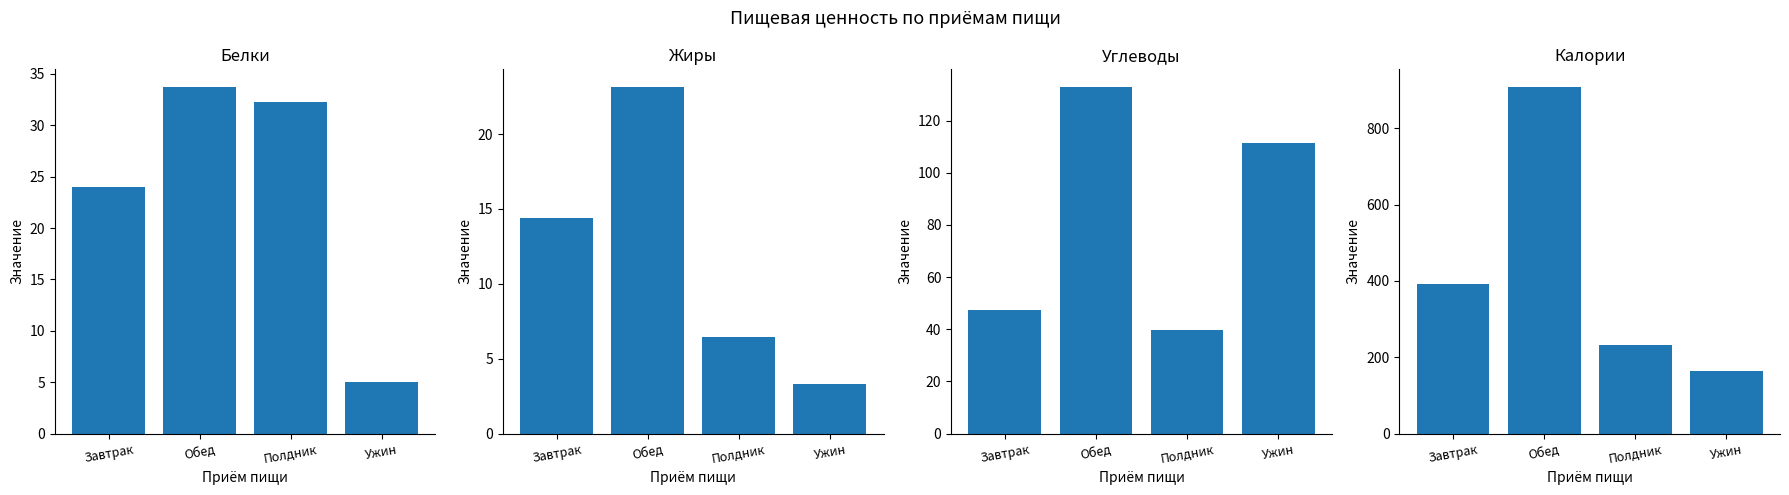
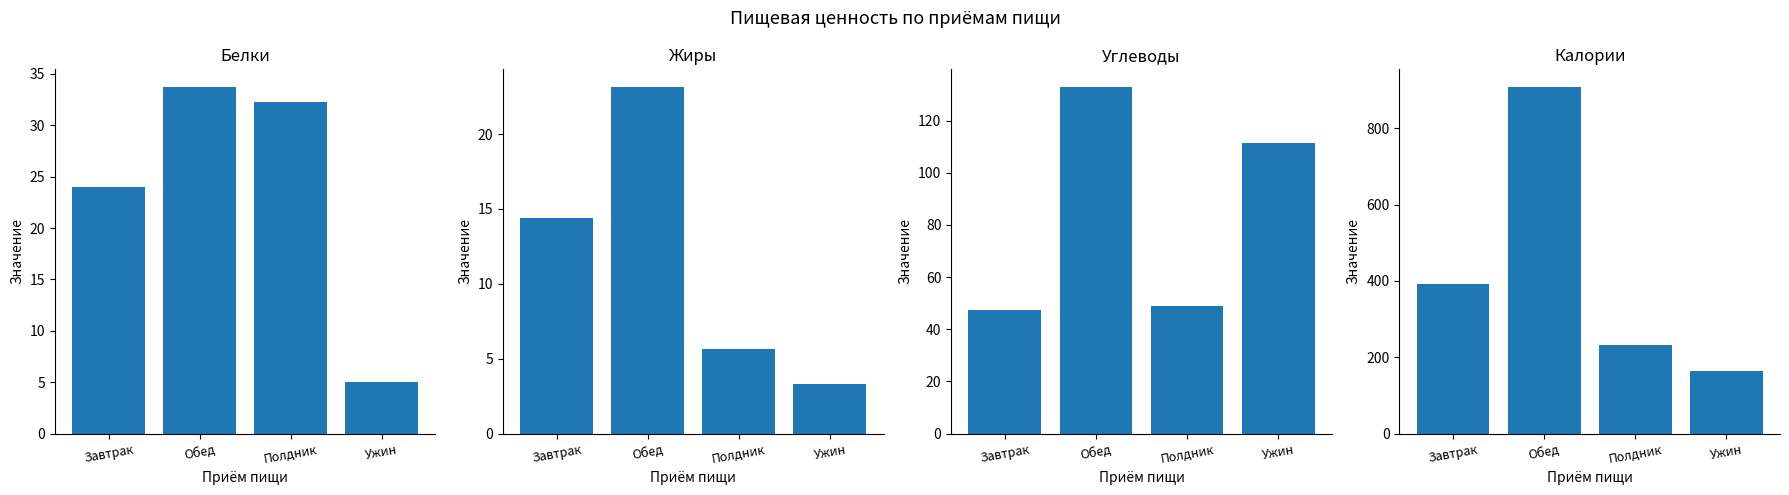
  {
    "Белки": {
      "Завтрак": 24.0,
      "Обед": 33.8,
      "Полдник": 32.2,
      "Ужин": 5.0
    },
    "Жиры": {
      "Завтрак": 14.4,
      "Обед": 23.2,
-     "Полдник": 6.4,
+     "Полдник": 5.6,
      "Ужин": 3.3
    },
    "Углеводы": {
      "Завтрак": 47,
      "Обед": 133,
-     "Полдник": 40,
+     "Полдник": 49,
      "Ужин": 111
    },
    "Калории": {
      "Завтрак": 390,
      "Обед": 910,
      "Полдник": 230,
      "Ужин": 160
    }
  }
